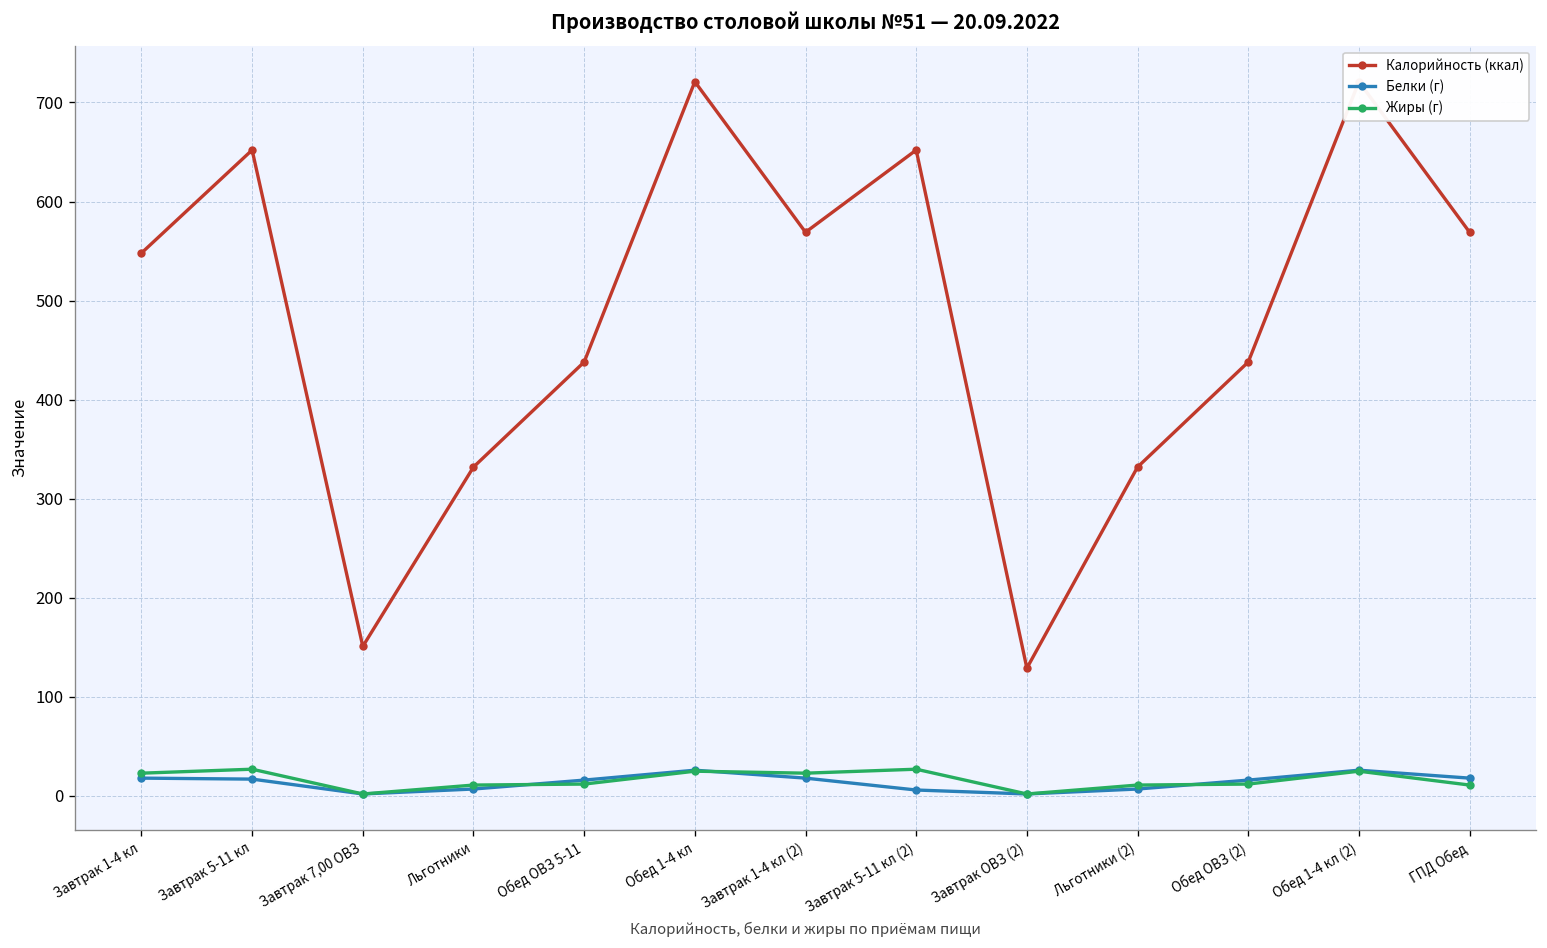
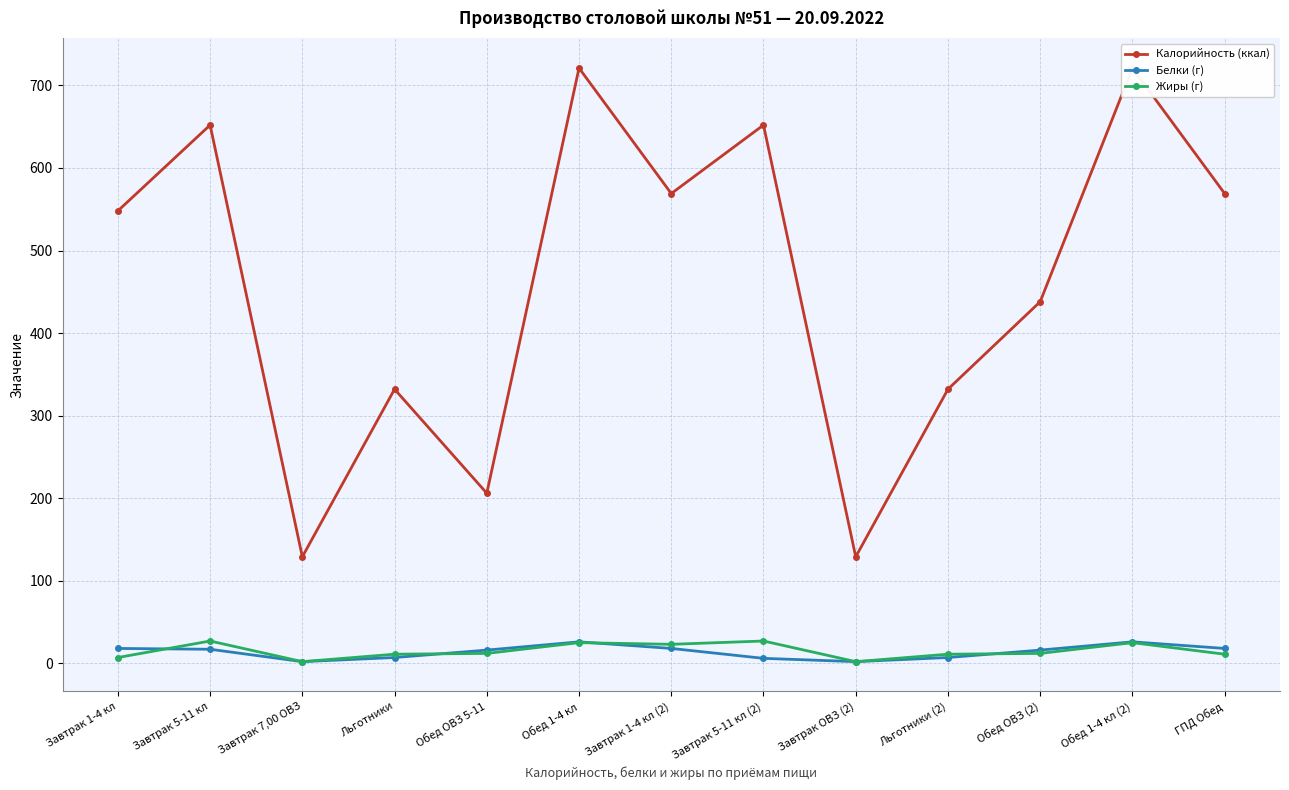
  {
    "Калорийность (ккал)": {
      "Завтрак 1-4 кл": 550,
      "Завтрак 5-11 кл": 650,
-     "Завтрак 7,00 ОВЗ": 150,
+     "Завтрак 7,00 ОВЗ": 130,
      "Льготники": 330,
-     "Обед ОВЗ 5-11": 440,
+     "Обед ОВЗ 5-11": 210,
      "Обед 1-4 кл": 720,
      "Завтрак 1-4 кл (2)": 570,
      "Завтрак 5-11 кл (2)": 650,
      "Завтрак ОВЗ (2)": 130,
      "Льготники (2)": 330,
      "Обед ОВЗ (2)": 440,
      "ГПД Обед": 570
    },
    "Белки (г)": {
      "Завтрак 1-4 кл": 20,
      "Завтрак 5-11 кл": 20,
      "Льготники": 10,
      "Обед ОВЗ 5-11": 20,
      "Завтрак 1-4 кл (2)": 20,
      "Завтрак 5-11 кл (2)": 10,
      "Льготники (2)": 10,
      "Обед ОВЗ (2)": 20,
      "ГПД Обед": 20
    },
    "Жиры (г)": {
-     "Завтрак 1-4 кл": 20,
+     "Завтрак 1-4 кл": 10,
      "Завтрак 5-11 кл": 30,
      "Льготники": 10,
      "Обед ОВЗ 5-11": 10,
      "Завтрак 1-4 кл (2)": 20,
      "Завтрак 5-11 кл (2)": 30,
      "Льготники (2)": 10,
      "Обед ОВЗ (2)": 10,
      "ГПД Обед": 10
    }
  }
